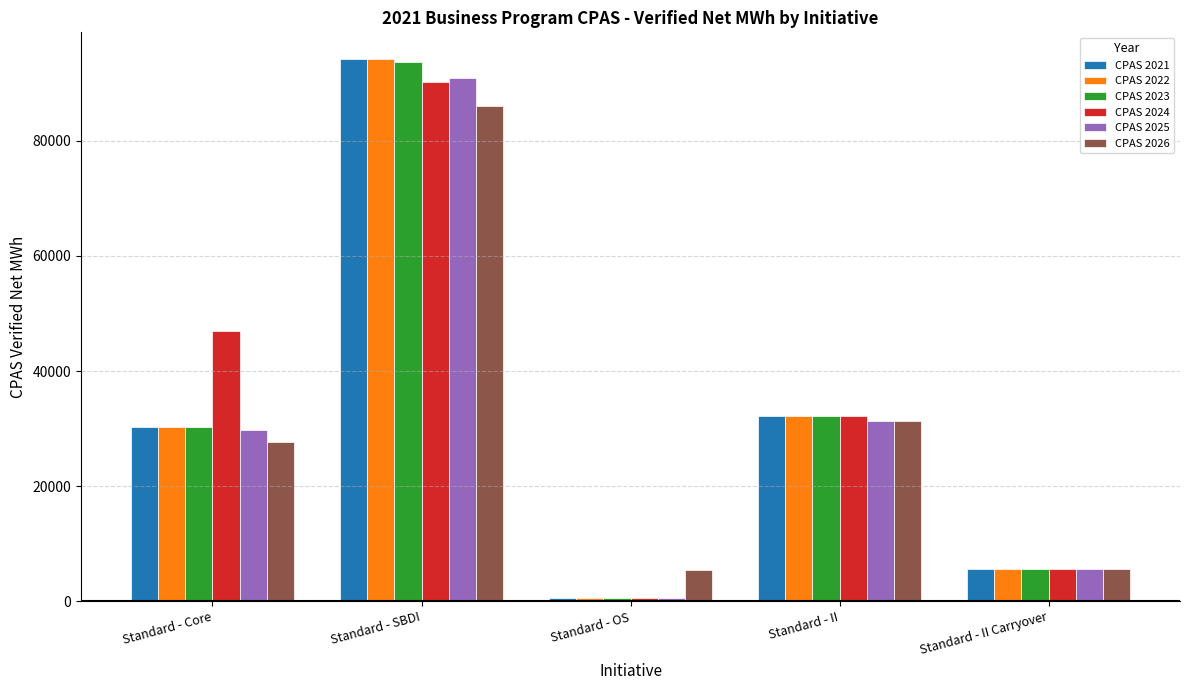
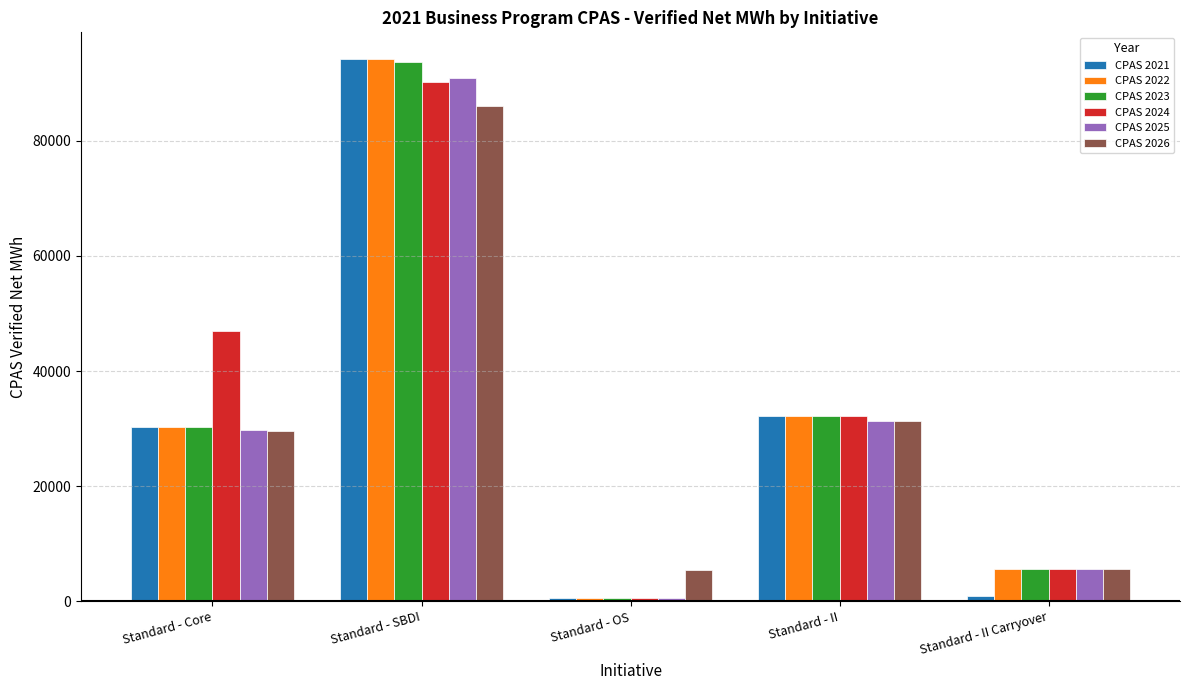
  {
    "CPAS 2021": {
      "Standard - Core": 30000,
      "Standard - SBDI": 94000,
      "Standard - OS": 1000,
      "Standard - II": 32000,
-     "Standard - II Carryover": 6000
+     "Standard - II Carryover": 1000
    },
    "CPAS 2022": {
      "Standard - Core": 30000,
      "Standard - SBDI": 94000,
      "Standard - OS": 1000,
      "Standard - II": 32000,
      "Standard - II Carryover": 6000
    },
    "CPAS 2023": {
      "Standard - Core": 30000,
      "Standard - SBDI": 94000,
      "Standard - OS": 1000,
      "Standard - II": 32000,
      "Standard - II Carryover": 6000
    },
    "CPAS 2024": {
      "Standard - Core": 47000,
      "Standard - SBDI": 90000,
      "Standard - OS": 1000,
      "Standard - II": 32000,
      "Standard - II Carryover": 6000
    },
    "CPAS 2025": {
      "Standard - Core": 30000,
      "Standard - SBDI": 91000,
      "Standard - OS": 1000,
      "Standard - II": 31000,
      "Standard - II Carryover": 6000
    },
    "CPAS 2026": {
-     "Standard - Core": 28000,
+     "Standard - Core": 30000,
      "Standard - SBDI": 86000,
      "Standard - OS": 5000,
      "Standard - II": 31000,
      "Standard - II Carryover": 6000
    }
  }
